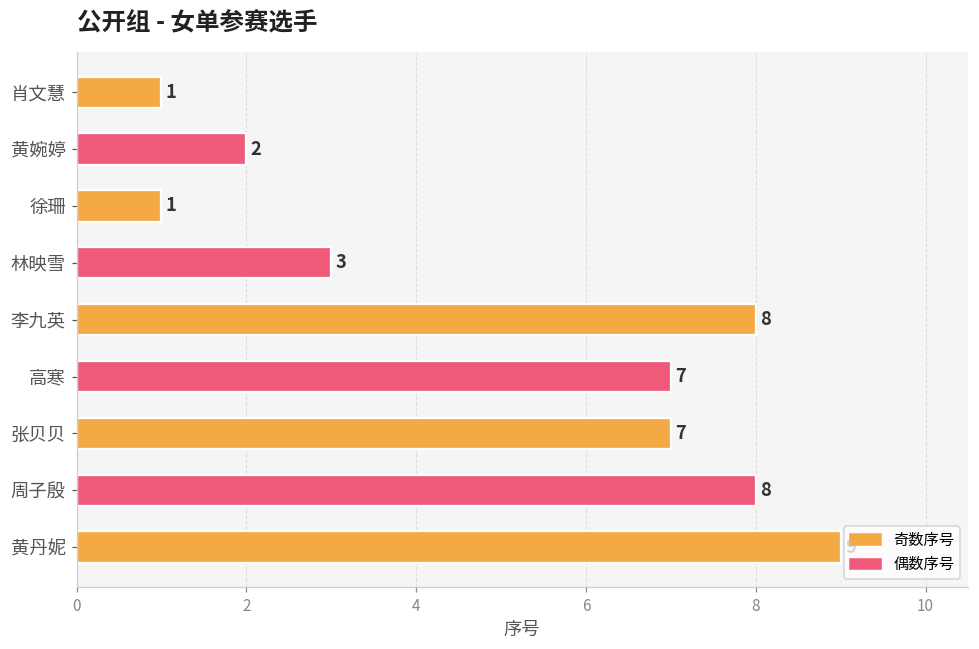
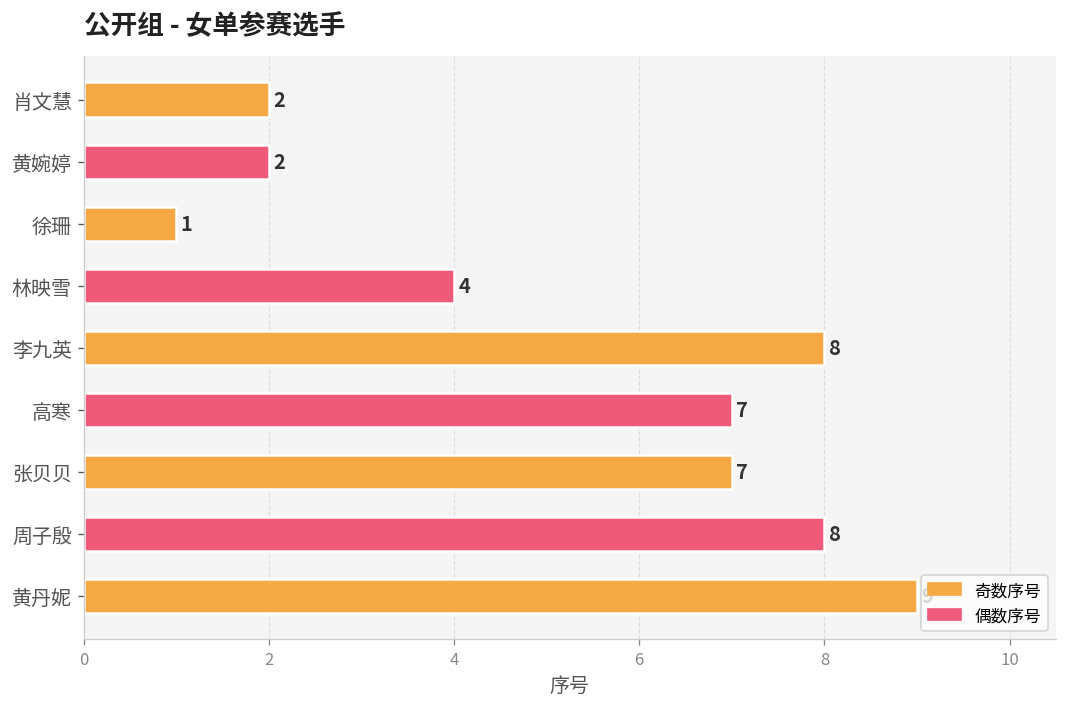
  {
-   "肖文慧": 1,
+   "肖文慧": 2,
    "黄婉婷": 2,
    "徐珊": 1,
-   "林映雪": 3,
+   "林映雪": 4,
    "李九英": 8,
    "高寒": 7,
    "张贝贝": 7,
    "周子殷": 8
  }
